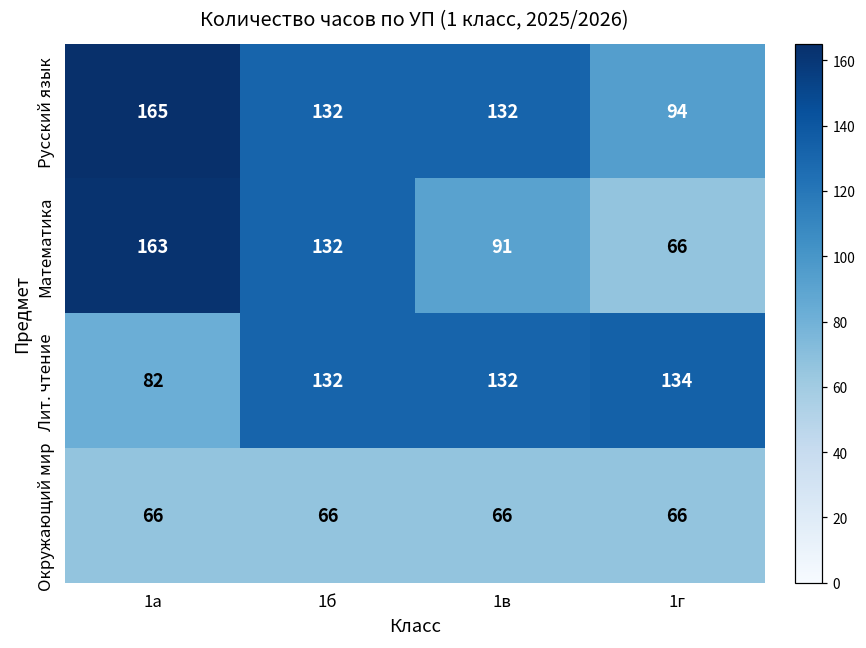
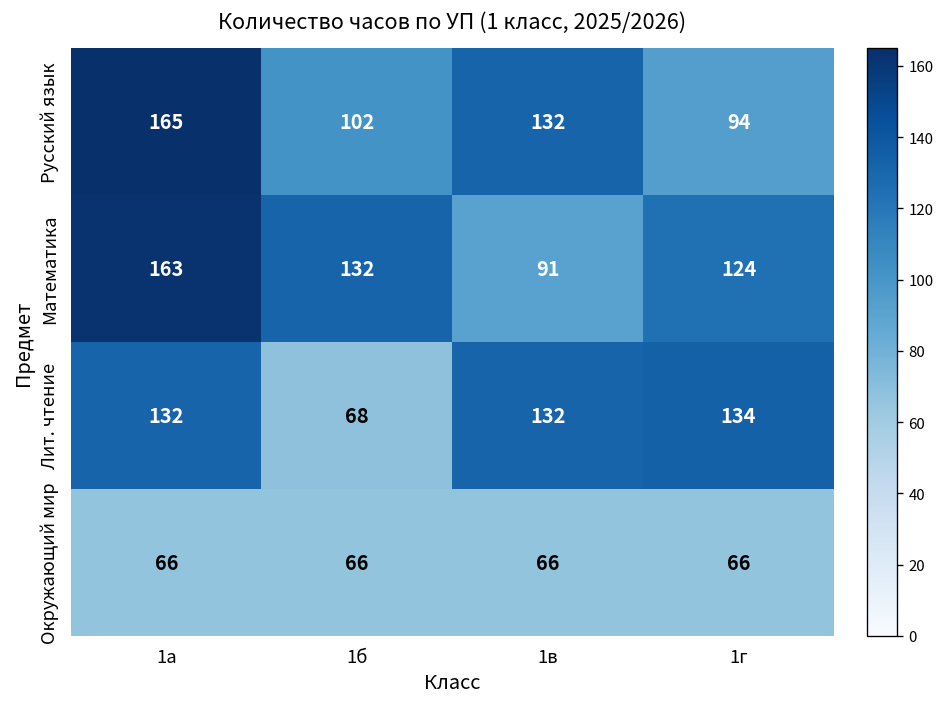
  {
    "Русский язык": {
      "1а": 165,
-     "1б": 132,
+     "1б": 102,
      "1в": 132,
      "1г": 94
    },
    "Математика": {
      "1а": 163,
      "1б": 132,
      "1в": 91,
-     "1г": 66
+     "1г": 124
    },
    "Лит. чтение": {
-     "1а": 82,
-     "1б": 132,
+     "1а": 132,
+     "1б": 68,
      "1в": 132,
      "1г": 134
    },
    "Окружающий мир": {
      "1а": 66,
      "1б": 66,
      "1в": 66,
      "1г": 66
    }
  }
